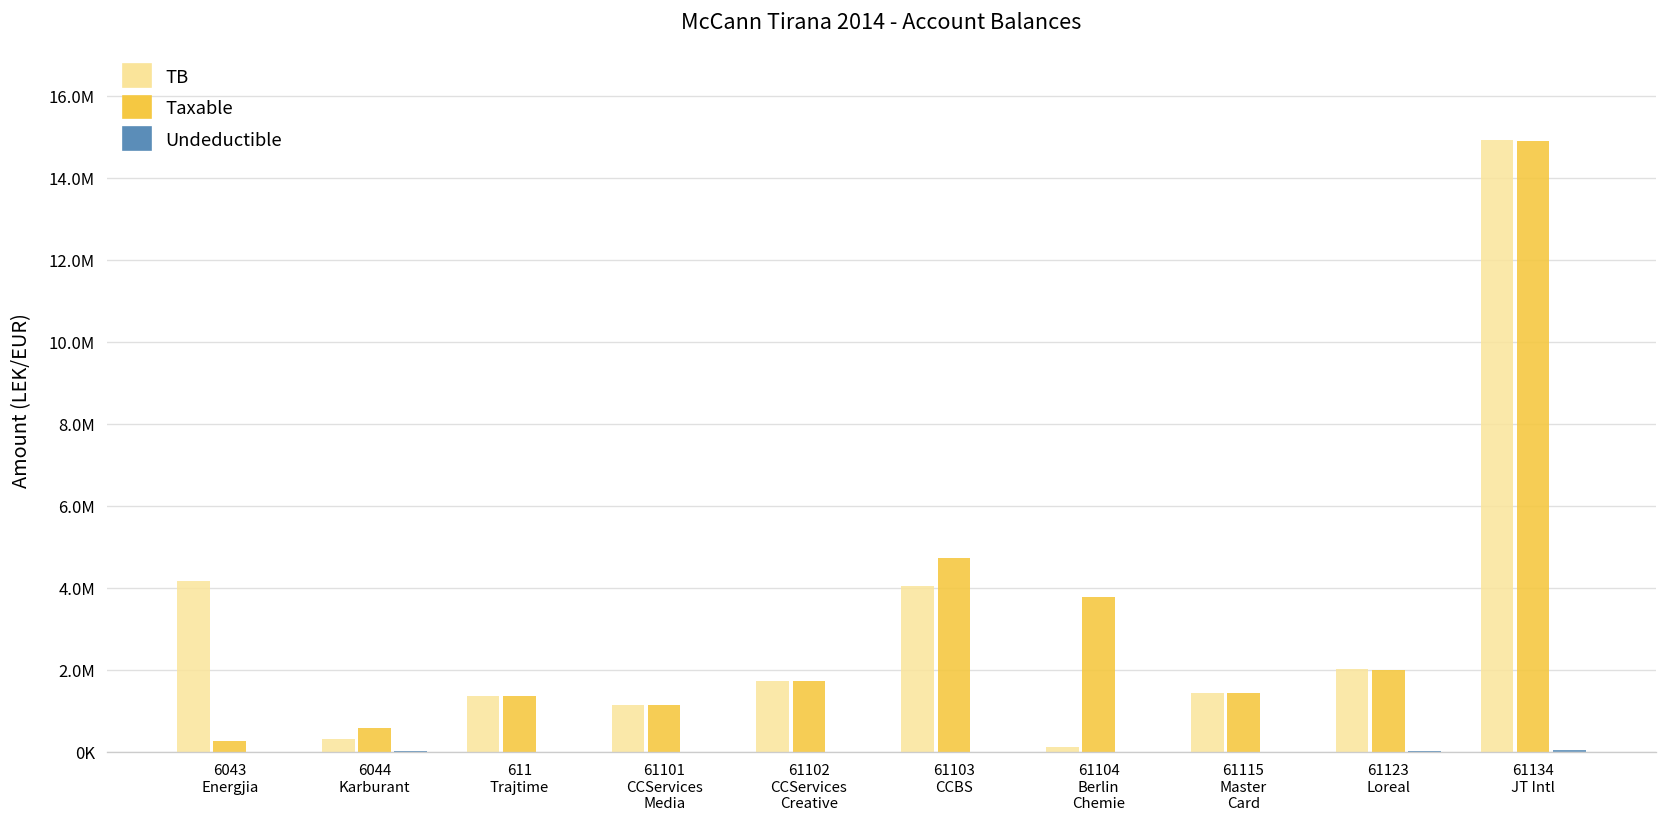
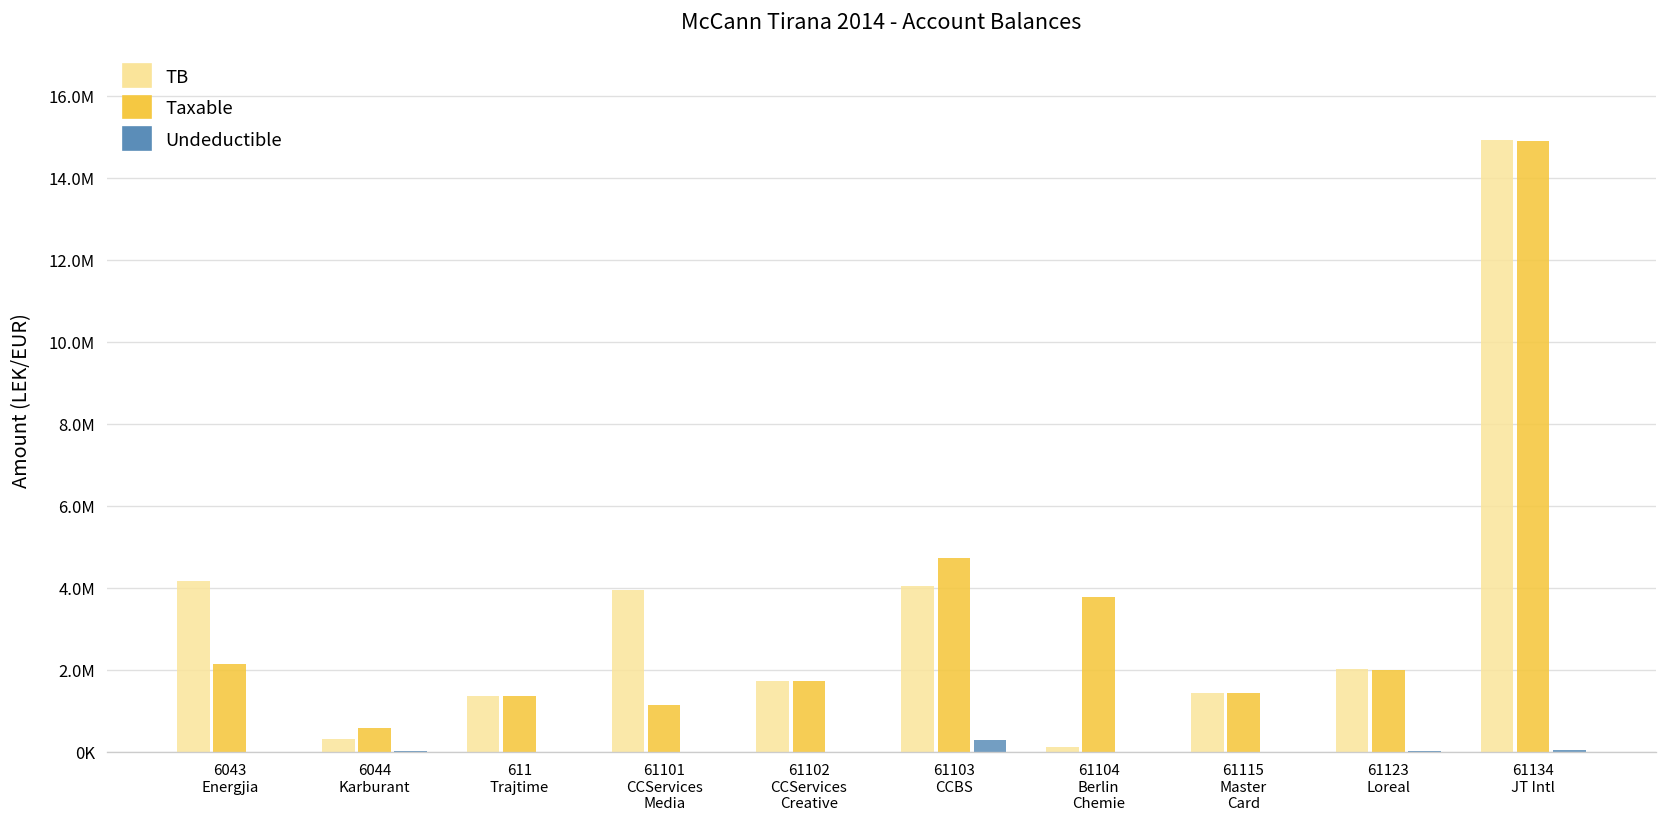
  {
    "TB": {
      "6043 Energjia": 4200000,
      "6044 Karburant": 300000,
      "611 Trajtime": 1400000,
-     "61101 CCServices Media": 1100000,
+     "61101 CCServices Media": 4000000,
      "61102 CCServices Creative": 1700000,
      "61103 CCBS": 4000000,
      "61104 Berlin Chemie": 100000,
      "61115 Master Card": 1400000,
      "61123 Loreal": 2000000,
      "61134 JT Intl": 14900000
    },
    "Taxable": {
-     "6043 Energjia": 300000,
+     "6043 Energjia": 2100000,
      "6044 Karburant": 600000,
      "611 Trajtime": 1400000,
      "61101 CCServices Media": 1100000,
      "61102 CCServices Creative": 1700000,
      "61103 CCBS": 4700000,
      "61104 Berlin Chemie": 3800000,
      "61115 Master Card": 1400000,
      "61123 Loreal": 2000000,
      "61134 JT Intl": 14900000
    },
    "Undeductible": {
      "6043 Energjia": 0,
      "611 Trajtime": 0,
      "61101 CCServices Media": 0,
      "61102 CCServices Creative": 0,
-     "61103 CCBS": 0,
+     "61103 CCBS": 300000,
      "61104 Berlin Chemie": 0
    }
  }
